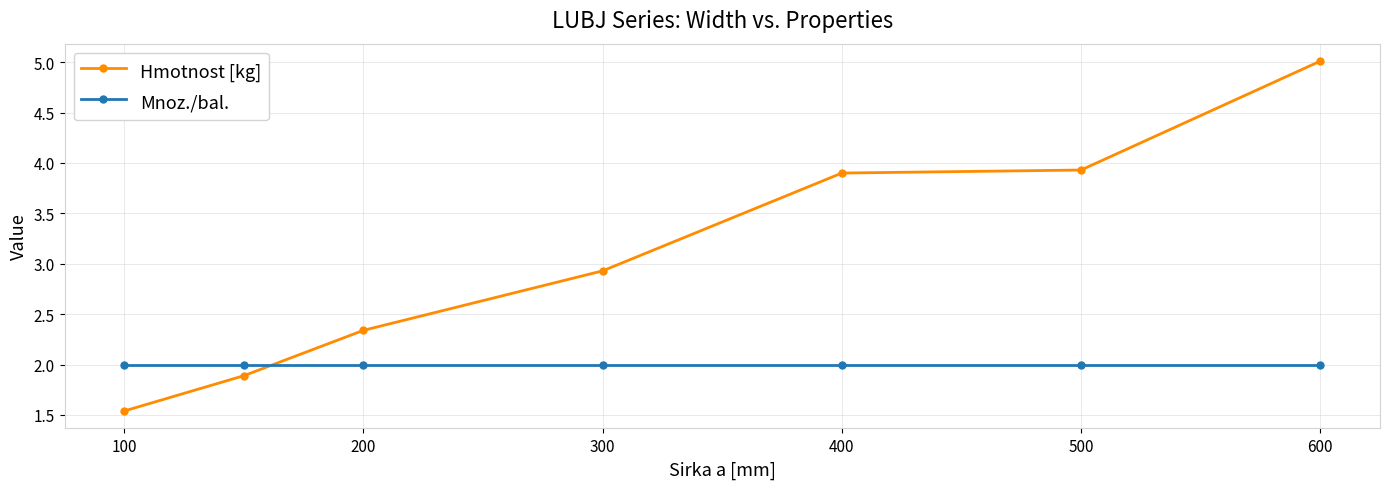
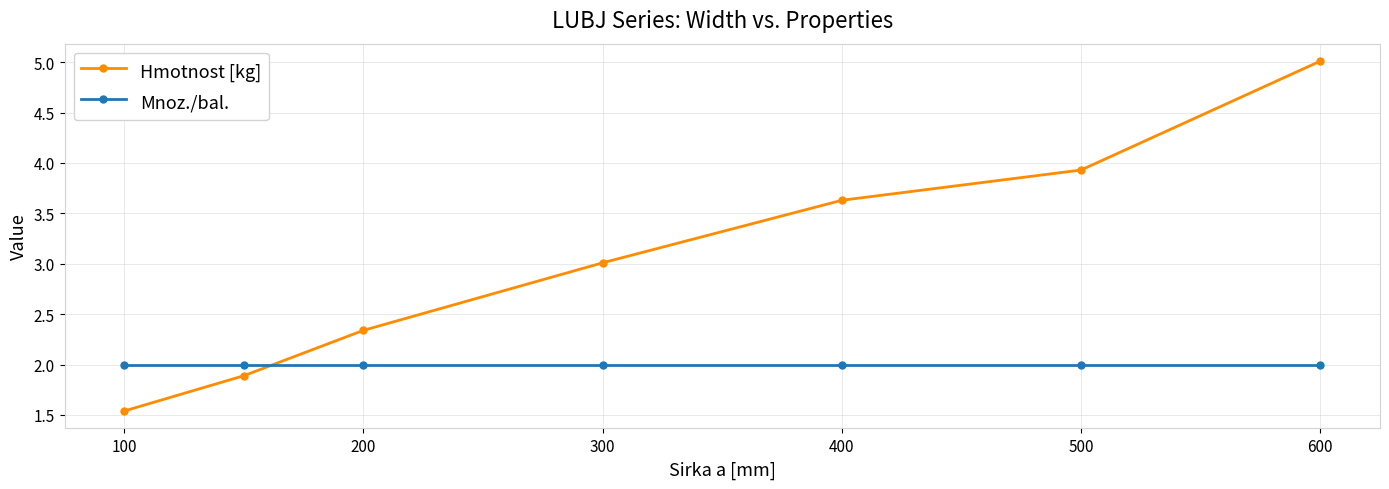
  {
    "Hmotnost [kg]": {
      "100": 1.54,
      "200": 2.34,
-     "300": 2.93,
-     "400": 3.90,
+     "300": 3.01,
+     "400": 3.63,
      "500": 3.93,
      "600": 5.01
    },
    "Mnoz./bal.": {
      "100": 2.00,
      "200": 2.00,
      "300": 2.00,
      "400": 2.00,
      "500": 2.00,
      "600": 2.00
    }
  }
